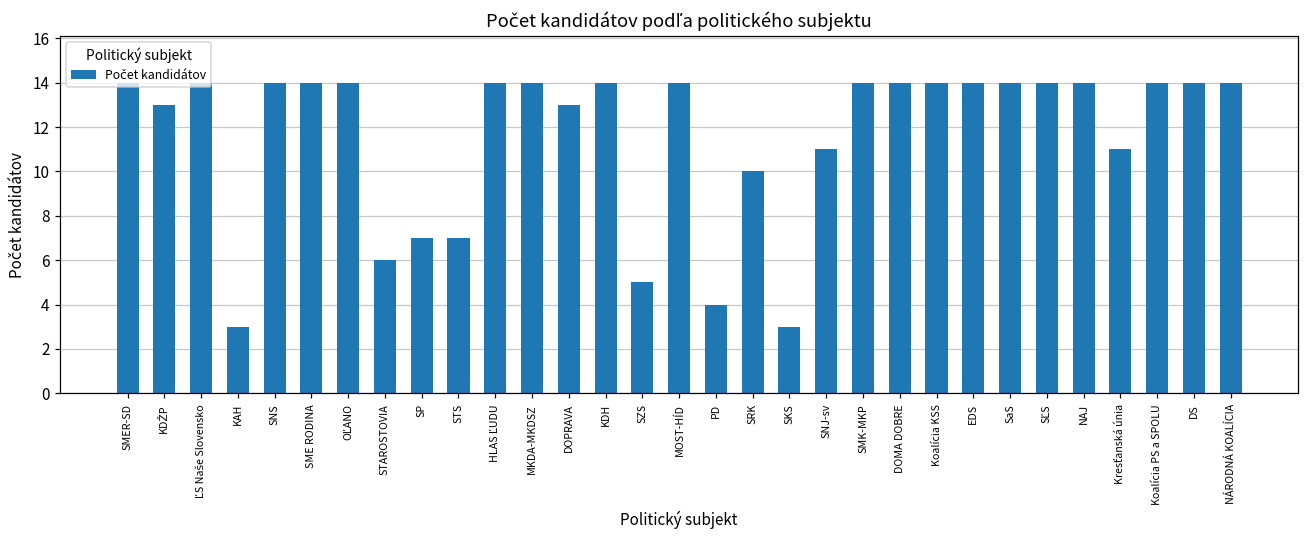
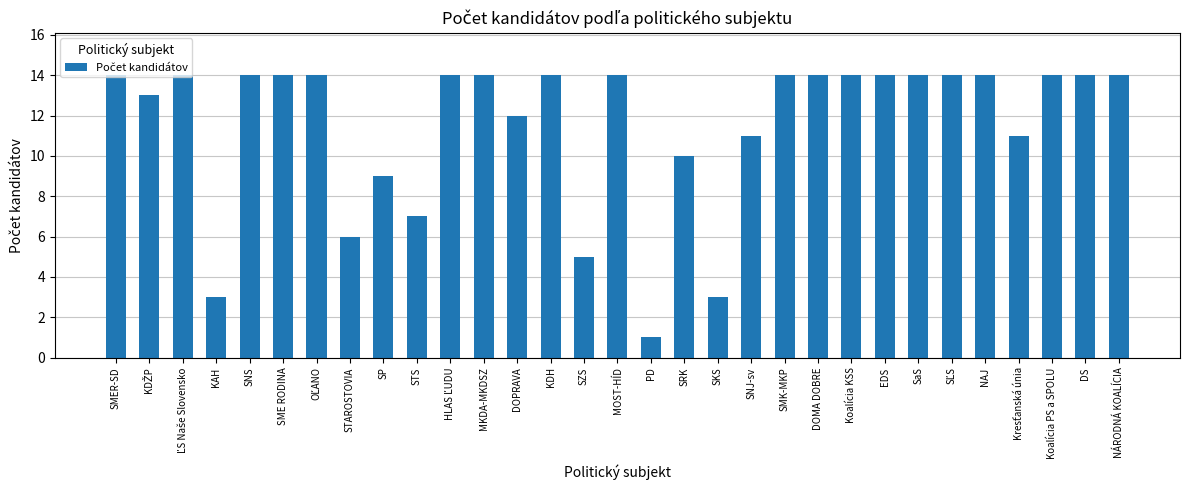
  {
    "KDŽP": 13,
    "KAH": 3,
    "SNS": 14,
    "SME RODINA": 14,
    "OĽANO": 14,
    "STAROSTOVIA": 6,
-   "SP": 7,
+   "SP": 9,
    "STS": 7,
    "HLAS ĽUDU": 14,
    "MKDA-MKDSZ": 14,
-   "DOPRAVA": 13,
+   "DOPRAVA": 12,
    "KDH": 14,
    "SZS": 5,
    "MOST-HÍD": 14,
-   "PD": 4,
+   "PD": 1,
    "SRK": 10,
    "SKS": 3,
    "SNJ-sv": 11,
    "SMK-MKP": 14,
    "DOMA DOBRE": 14,
    "Koalícia KSS": 14,
    "EDS": 14,
    "SaS": 14,
    "SĽS": 14,
    "NAJ": 14,
    "Kresťanská únia": 11,
    "Koalícia PS a SPOLU": 14,
    "DS": 14,
    "NÁRODNÁ KOALÍCIA": 14
  }
